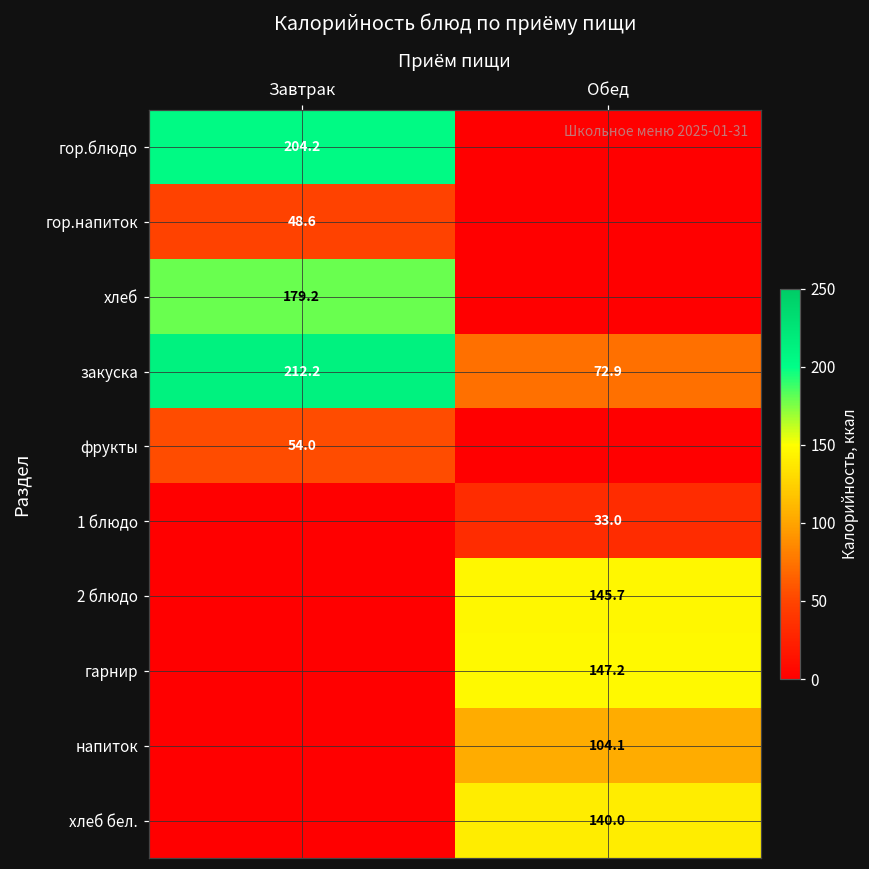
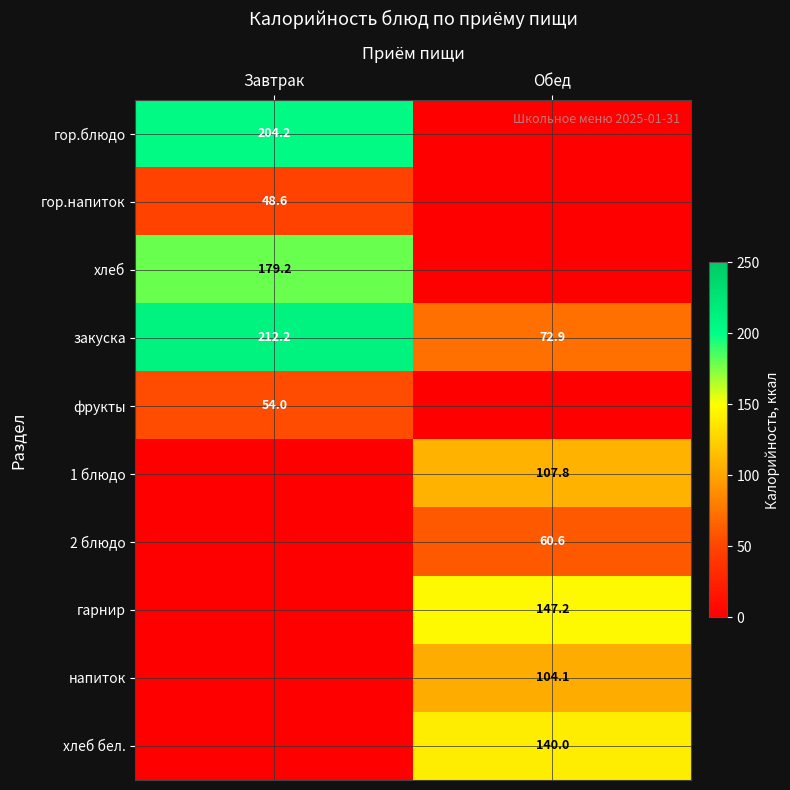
  {
    "гор.блюдо": {
      "Завтрак": 204.2
    },
    "гор.напиток": {
      "Завтрак": 48.6
    },
    "хлеб": {
      "Завтрак": 179.2
    },
    "закуска": {
      "Завтрак": 212.2,
      "Обед": 72.9
    },
    "фрукты": {
      "Завтрак": 54.0
    },
    "1 блюдо": {
-     "Обед": 33.0
+     "Обед": 107.8
    },
    "2 блюдо": {
-     "Обед": 145.7
+     "Обед": 60.6
    },
    "гарнир": {
      "Обед": 147.2
    },
    "напиток": {
      "Обед": 104.1
    },
    "хлеб бел.": {
      "Обед": 140.0
    }
  }
